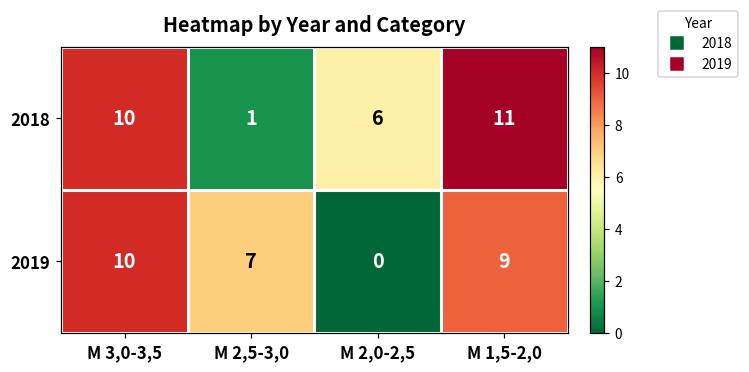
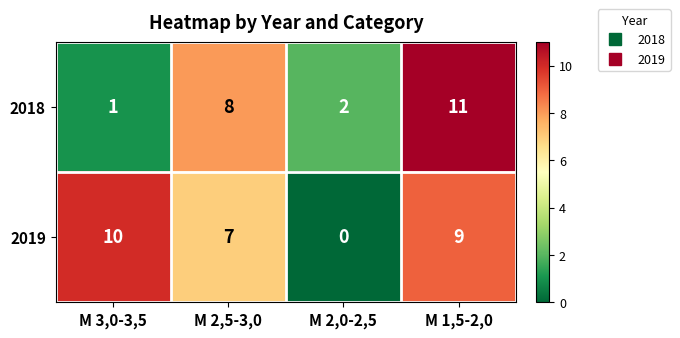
  {
    "2018": {
-     "M 3,0-3,5": 10,
-     "M 2,5-3,0": 1,
-     "M 2,0-2,5": 6,
+     "M 3,0-3,5": 1,
+     "M 2,5-3,0": 8,
+     "M 2,0-2,5": 2,
      "M 1,5-2,0": 11
    },
    "2019": {
      "M 3,0-3,5": 10,
      "M 2,5-3,0": 7,
      "M 2,0-2,5": 0,
      "M 1,5-2,0": 9
    }
  }
